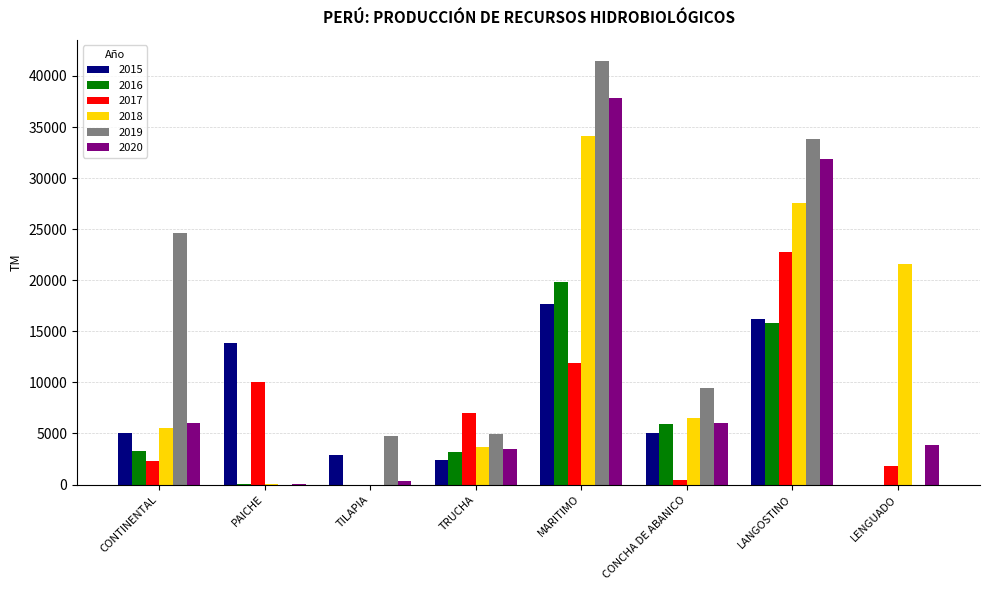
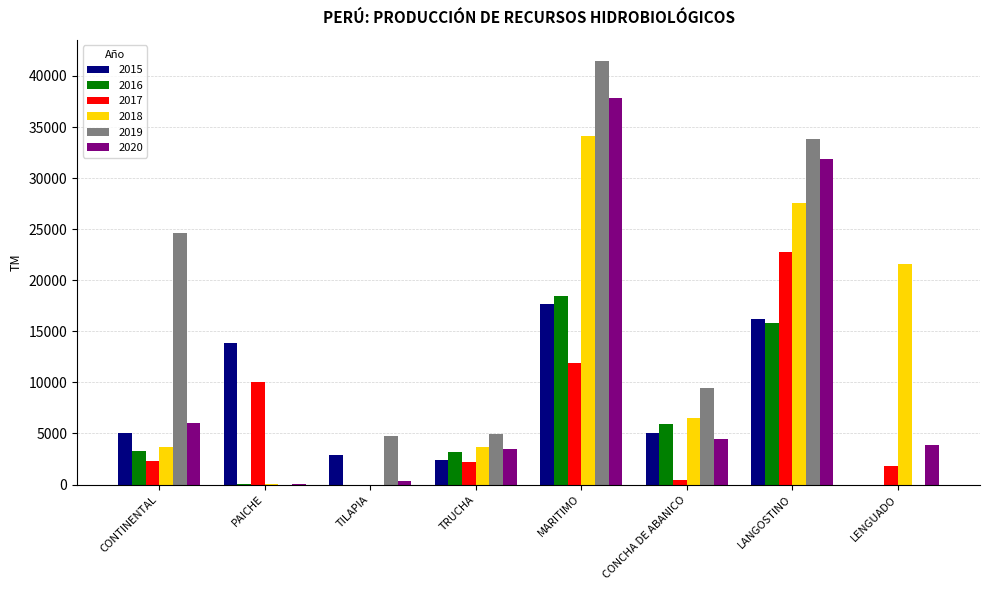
  {
    "2015": {
      "CONTINENTAL": 5000,
      "PAICHE": 13800,
      "TILAPIA": 2900,
      "TRUCHA": 2400,
      "MARITIMO": 17600,
      "CONCHA DE ABANICO": 5100,
      "LANGOSTINO": 16200
    },
    "2016": {
      "CONTINENTAL": 3200,
      "TILAPIA": 0,
      "TRUCHA": 3200,
-     "MARITIMO": 19800,
+     "MARITIMO": 18500,
      "CONCHA DE ABANICO": 5900,
      "LANGOSTINO": 15800,
      "LENGUADO": 0
    },
    "2017": {
      "CONTINENTAL": 2300,
      "PAICHE": 10100,
      "TILAPIA": 0,
-     "TRUCHA": 7000,
+     "TRUCHA": 2200,
      "MARITIMO": 11900,
      "CONCHA DE ABANICO": 400,
      "LANGOSTINO": 22800,
      "LENGUADO": 1900
    },
    "2018": {
-     "CONTINENTAL": 5500,
+     "CONTINENTAL": 3700,
      "TILAPIA": 0,
      "TRUCHA": 3600,
      "MARITIMO": 34100,
      "CONCHA DE ABANICO": 6500,
      "LANGOSTINO": 27600,
      "LENGUADO": 21600
    },
    "2019": {
      "CONTINENTAL": 24600,
      "TILAPIA": 4800,
      "TRUCHA": 5000,
      "MARITIMO": 41500,
      "CONCHA DE ABANICO": 9500,
      "LANGOSTINO": 33800
    },
    "2020": {
      "CONTINENTAL": 6000,
      "TILAPIA": 300,
      "TRUCHA": 3500,
      "MARITIMO": 37900,
-     "CONCHA DE ABANICO": 6000,
+     "CONCHA DE ABANICO": 4400,
      "LANGOSTINO": 31800,
      "LENGUADO": 3900
    }
  }
